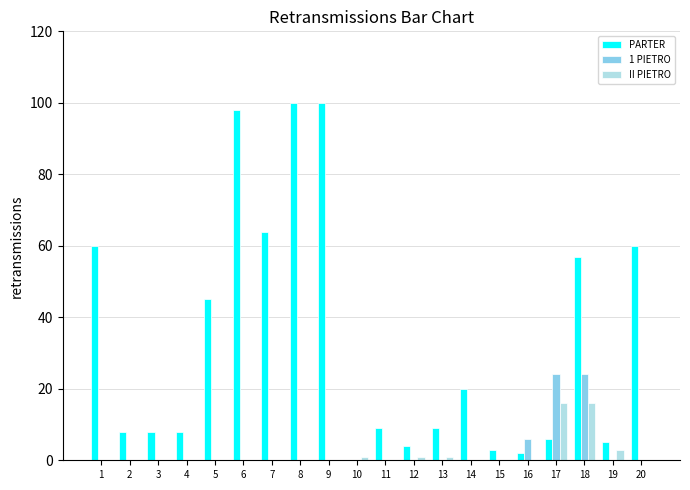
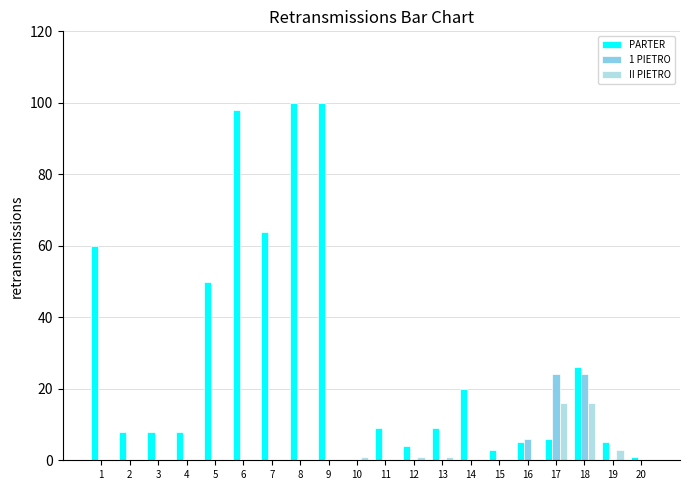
  {
    "PARTER": {
      "1": 60,
      "2": 8,
      "3": 8,
      "4": 8,
-     "5": 45,
+     "5": 50,
      "6": 98,
      "7": 64,
      "8": 100,
      "9": 100,
      "10": 0,
      "11": 9,
      "12": 4,
      "13": 9,
      "14": 20,
      "15": 3,
-     "16": 2,
+     "16": 5,
      "17": 6,
-     "18": 57,
+     "18": 26,
      "19": 5,
-     "20": 60
+     "20": 1
    }
  }
